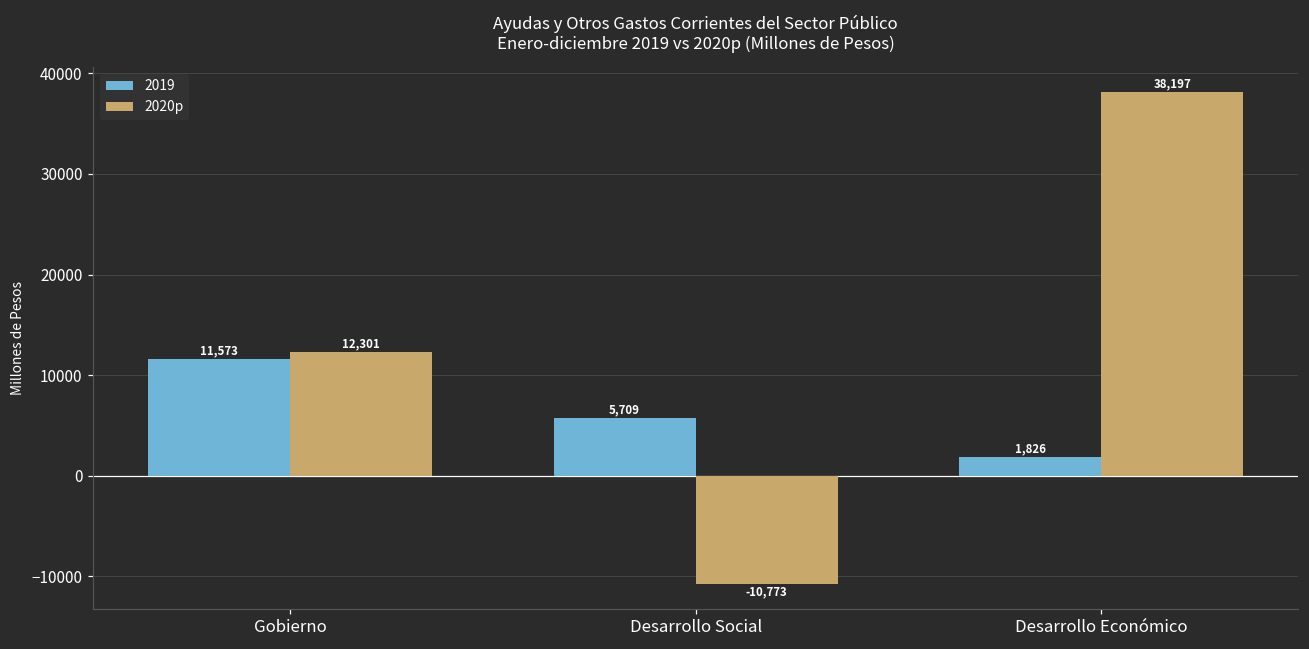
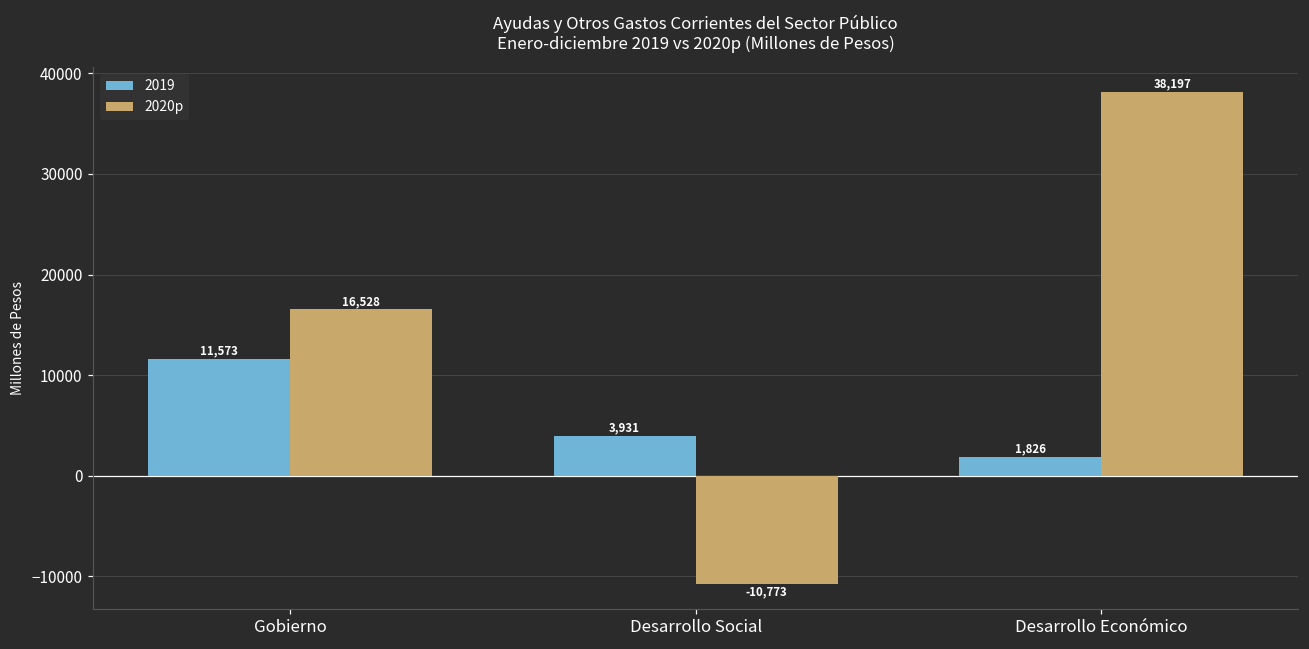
  {
    "2019": {
      "Gobierno": "11,573",
-     "Desarrollo Social": "5,709",
+     "Desarrollo Social": "3,931",
      "Desarrollo Económico": "1,826"
    },
    "2020p": {
-     "Gobierno": "12,301",
+     "Gobierno": "16,528",
      "Desarrollo Social": "-10,773",
      "Desarrollo Económico": "38,197"
    }
  }
